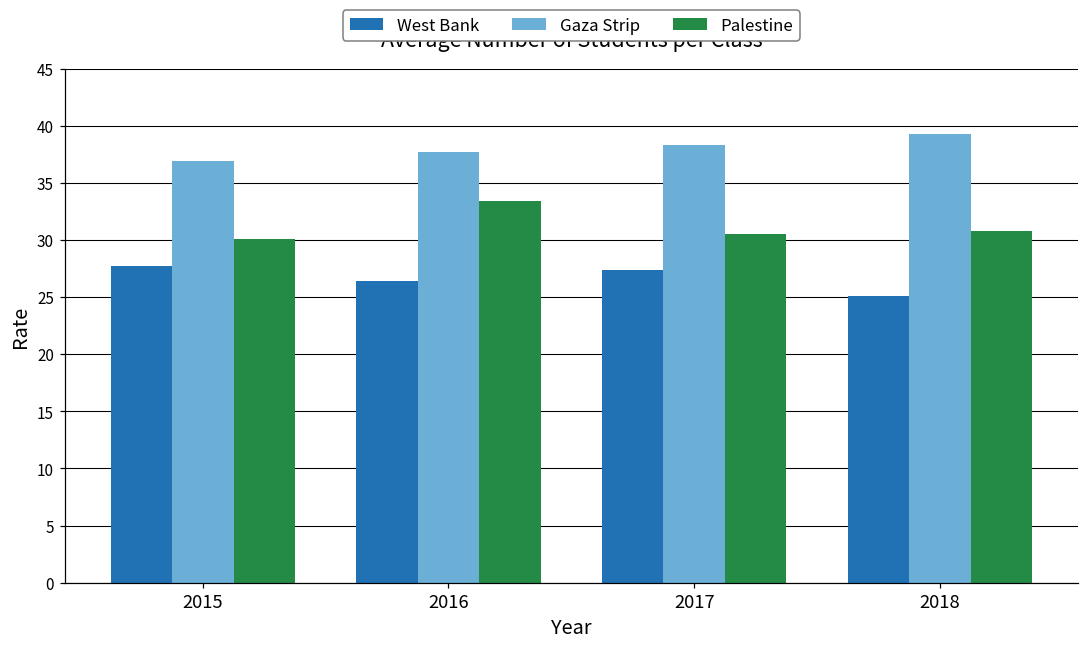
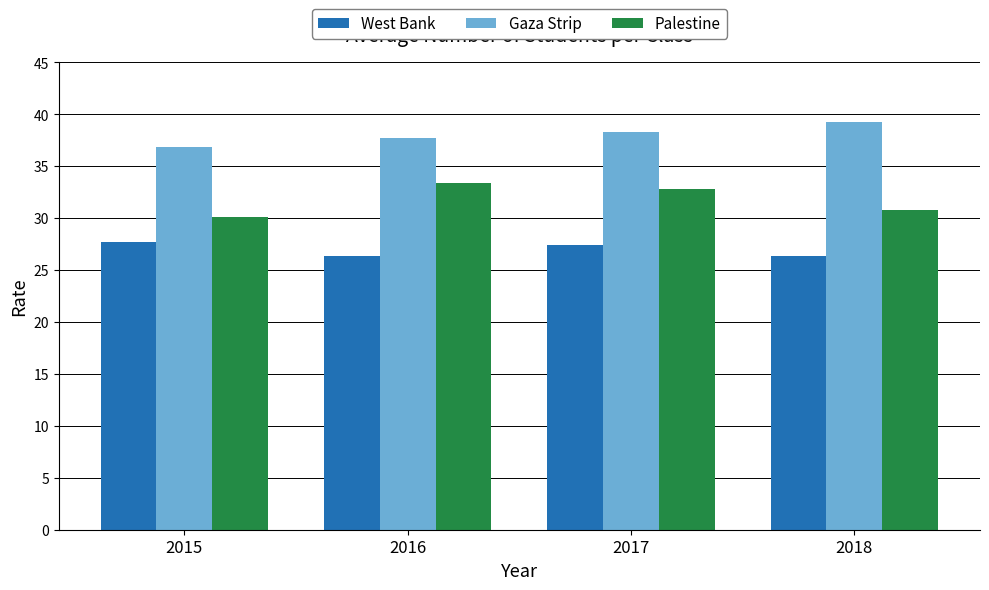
  {
    "West Bank": {
      "2015": 27.7,
      "2016": 26.4,
      "2017": 27.4,
-     "2018": 25.1
+     "2018": 26.4
    },
    "Gaza Strip": {
      "2015": 36.9,
      "2016": 37.7,
      "2017": 38.3,
      "2018": 39.3
    },
    "Palestine": {
      "2015": 30.1,
      "2016": 33.4,
-     "2017": 30.5,
+     "2017": 32.8,
      "2018": 30.8
    }
  }
